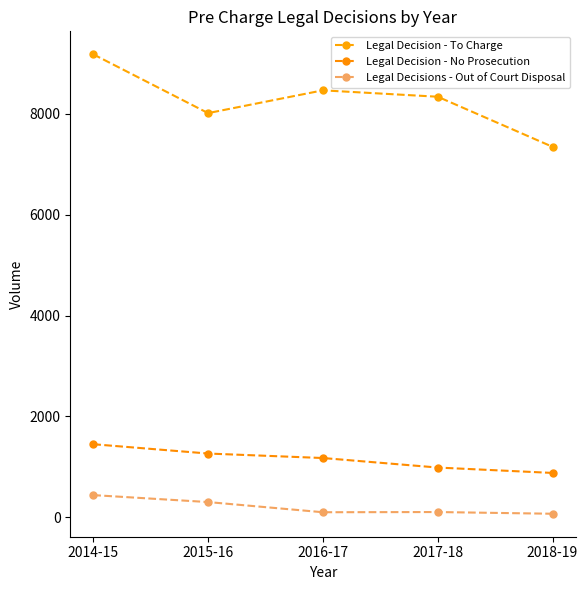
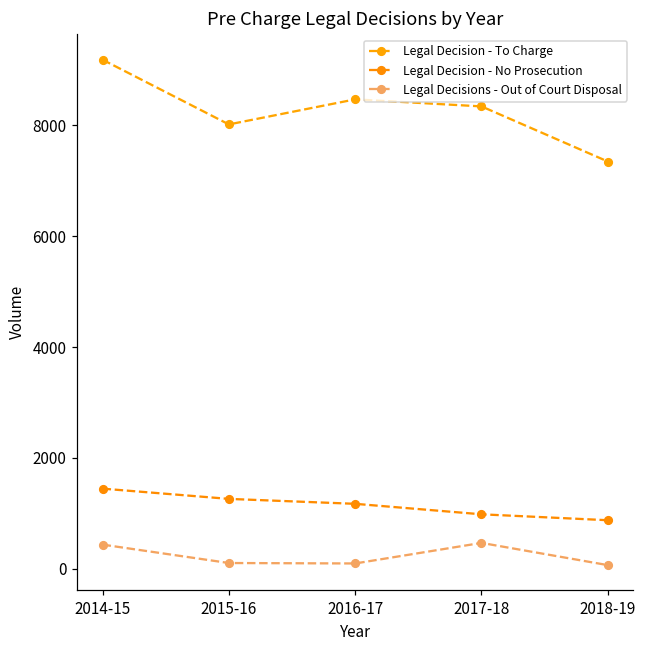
  {
    "Legal Decisions - Out of Court Disposal": {
      "2014-15": 400,
-     "2015-16": 300,
+     "2015-16": 100,
      "2016-17": 100,
-     "2017-18": 100,
+     "2017-18": 500,
      "2018-19": 100
    }
  }
